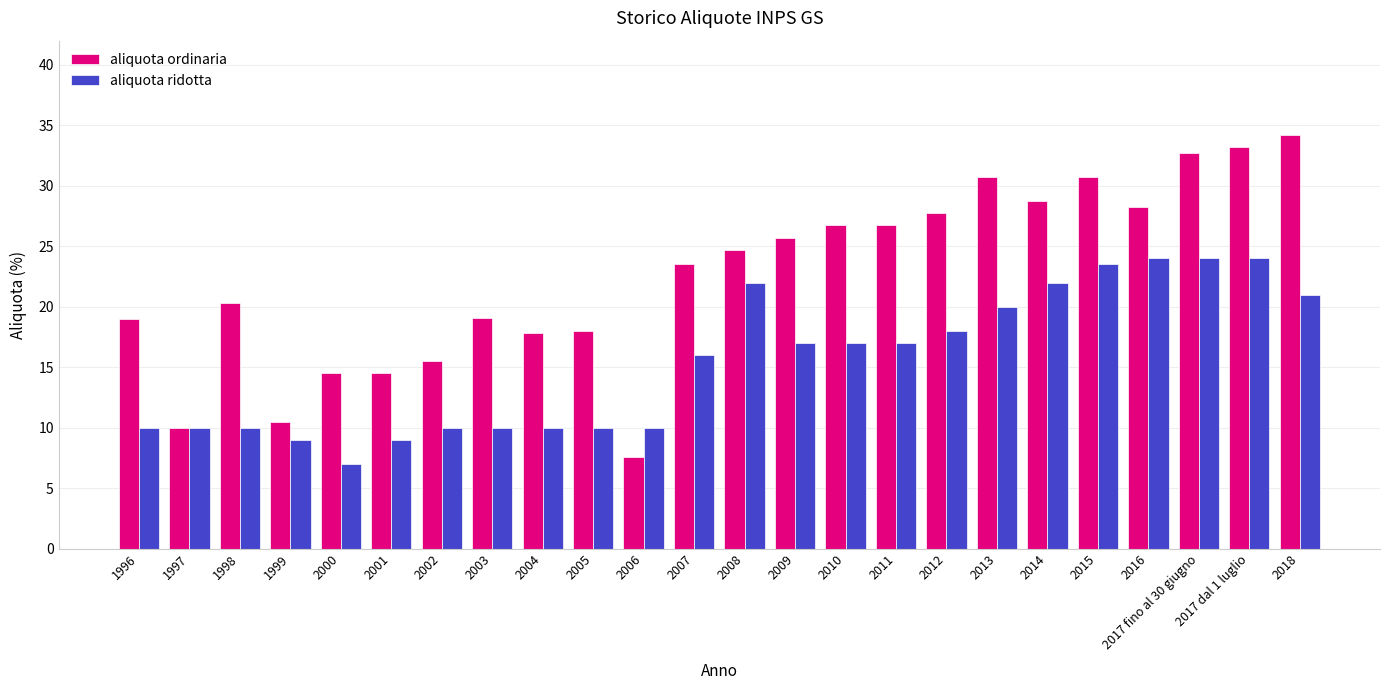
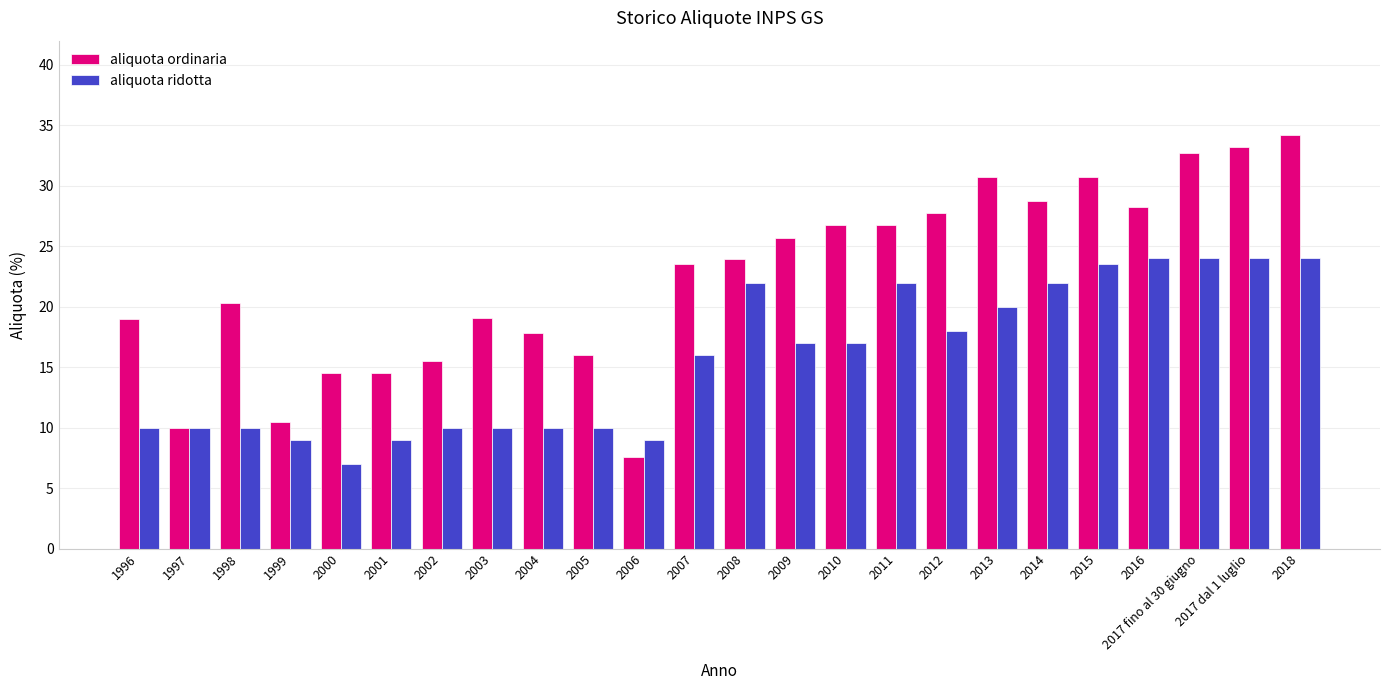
  {
    "aliquota ordinaria": {
      "1996": 19.0,
      "1997": 10.0,
      "1998": 20.3,
      "1999": 10.5,
      "2000": 14.5,
      "2001": 14.5,
      "2002": 15.5,
      "2003": 19.1,
      "2004": 17.8,
-     "2005": 18,
+     "2005": 16,
      "2006": 7.6,
      "2007": 23.5,
-     "2008": 24.7,
+     "2008": 24.0,
      "2009": 25.7,
      "2010": 26.7,
      "2011": 26.7,
      "2012": 27.7,
      "2013": 30.8,
      "2014": 28.7,
      "2015": 30.7,
      "2016": 28.2,
      "2017 fino al 30 giugno": 32.7,
      "2017 dal 1 luglio": 33.2,
      "2018": 34.2
    },
    "aliquota ridotta": {
      "1996": 10,
      "1997": 10,
      "1998": 10,
      "1999": 9,
      "2000": 7,
      "2001": 9,
      "2002": 10,
      "2003": 10,
      "2004": 10,
      "2005": 10,
-     "2006": 10,
+     "2006": 9,
      "2007": 16,
      "2008": 22,
      "2009": 17,
      "2010": 17,
-     "2011": 17,
+     "2011": 22,
      "2012": 18,
      "2013": 20,
      "2014": 22,
      "2015": 23.5,
      "2016": 24,
      "2017 fino al 30 giugno": 24,
      "2017 dal 1 luglio": 24,
-     "2018": 21
+     "2018": 24
    }
  }
